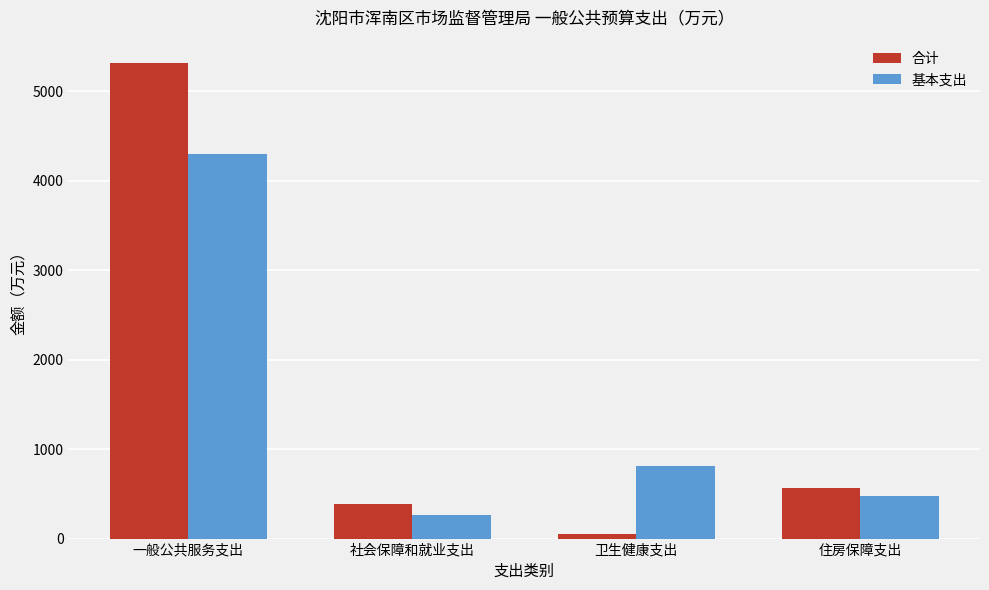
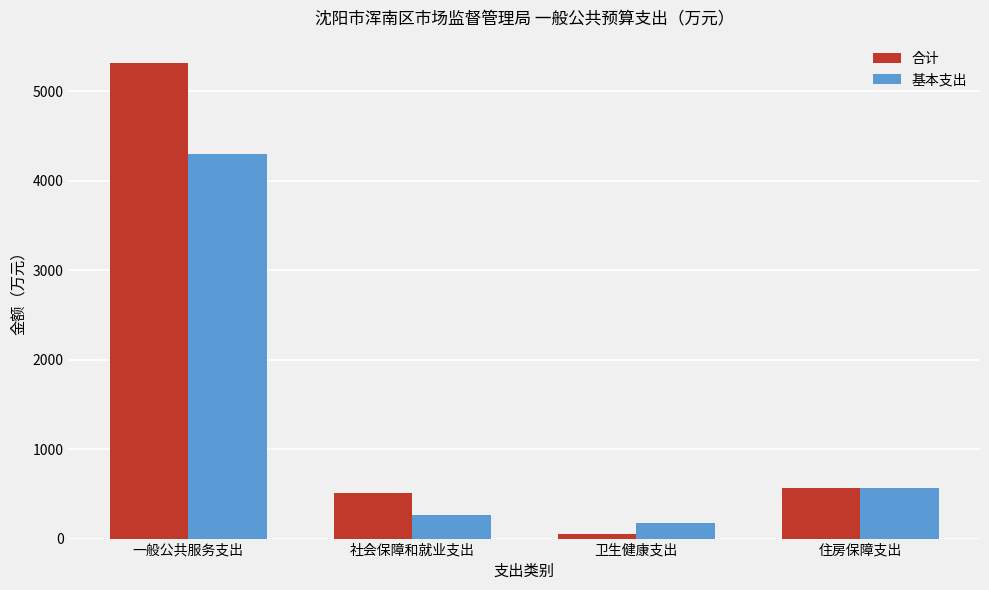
  {
    "合计": {
      "一般公共服务支出": 5300,
-     "社会保障和就业支出": 400,
+     "社会保障和就业支出": 500,
      "卫生健康支出": 0,
      "住房保障支出": 600
    },
    "基本支出": {
      "一般公共服务支出": 4300,
      "社会保障和就业支出": 300,
-     "卫生健康支出": 800,
-     "住房保障支出": 500
+     "卫生健康支出": 200,
+     "住房保障支出": 600
    }
  }
